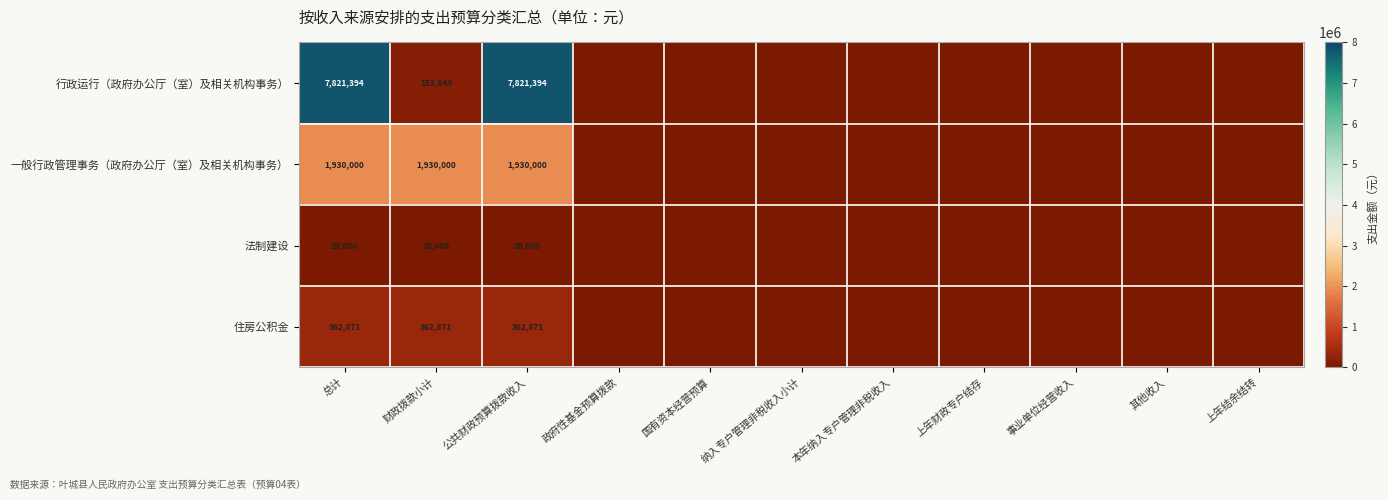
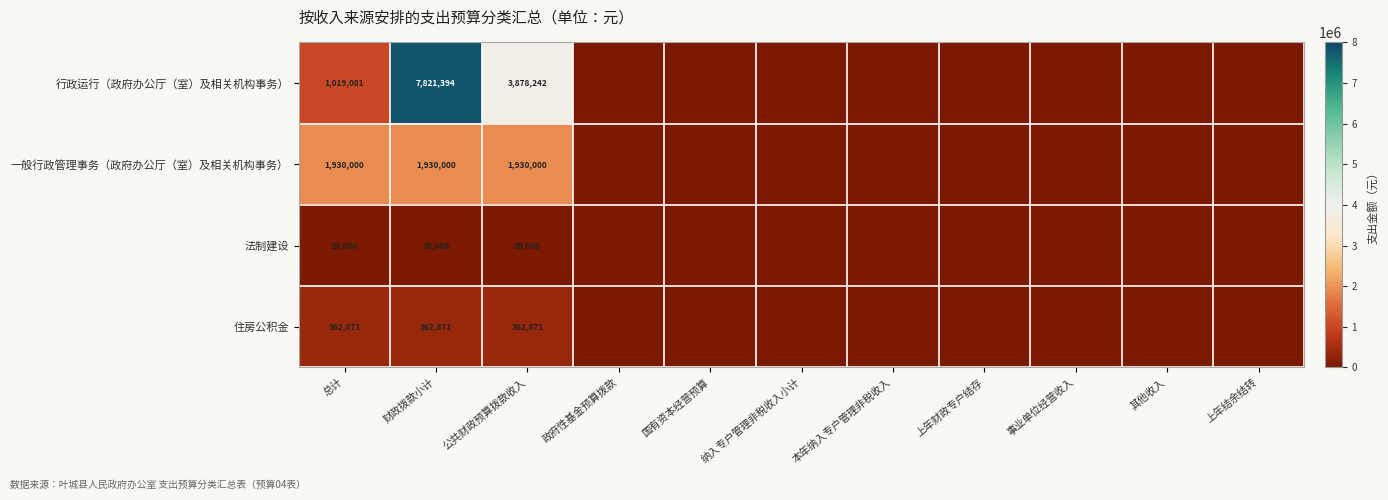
  {
    "行政运行（政府办公厅（室）及相关机构事务）": {
-     "总计": "7,821,394",
-     "财政拨款小计": "153,649",
-     "公共财政预算拨款收入": "7,821,394"
+     "总计": "1,019,081",
+     "财政拨款小计": "7,821,394",
+     "公共财政预算拨款收入": "3,878,242"
    },
    "一般行政管理事务（政府办公厅（室）及相关机构事务）": {
      "总计": "1,930,000",
      "财政拨款小计": "1,930,000",
      "公共财政预算拨款收入": "1,930,000"
    },
    "法制建设": {
      "总计": "20,000",
      "财政拨款小计": "20,000",
      "公共财政预算拨款收入": "20,000"
    },
    "住房公积金": {
      "总计": "362,871",
      "财政拨款小计": "362,871",
      "公共财政预算拨款收入": "362,871"
    }
  }
